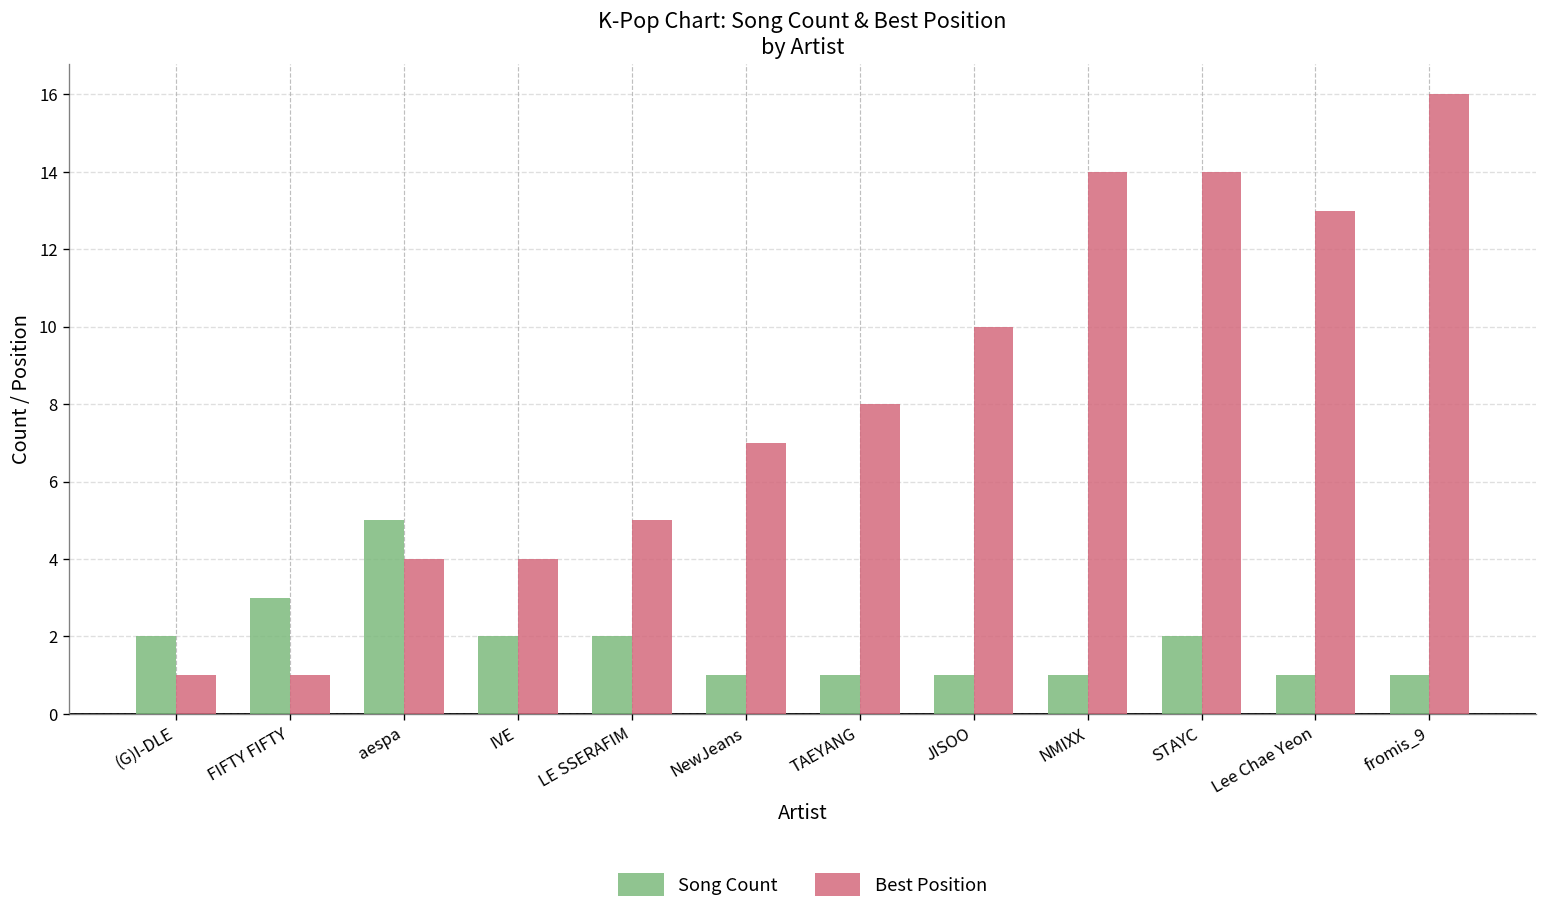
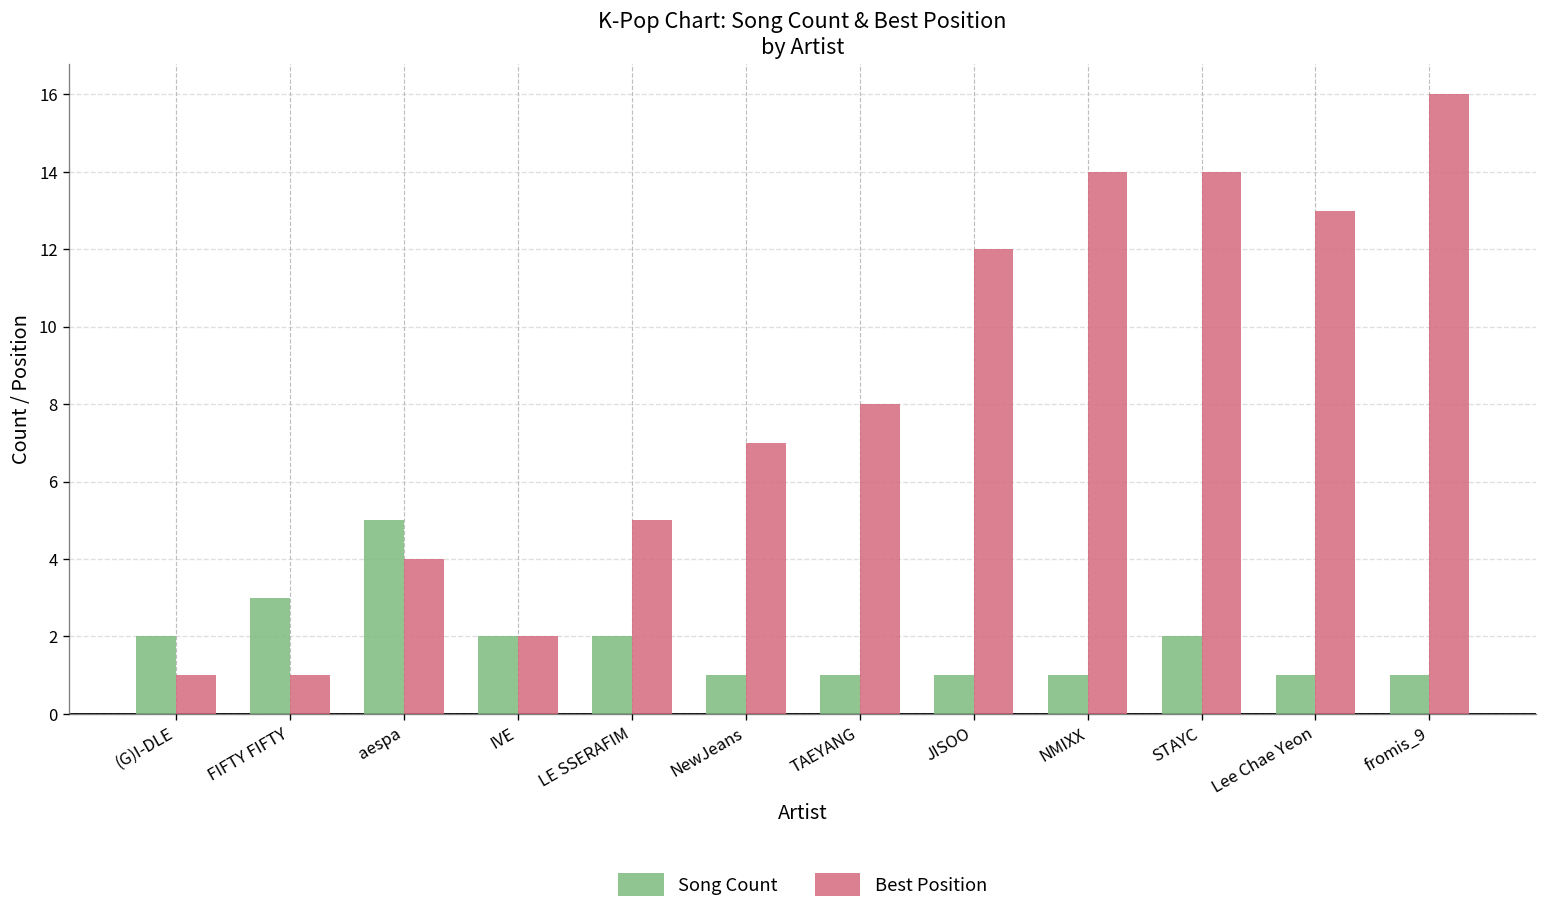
  {
    "Song Count": {
      "(G)I-DLE": 2,
      "FIFTY FIFTY": 3,
      "aespa": 5,
      "IVE": 2,
      "LE SSERAFIM": 2,
      "NewJeans": 1,
      "TAEYANG": 1,
      "JISOO": 1,
      "NMIXX": 1,
      "STAYC": 2,
      "Lee Chae Yeon": 1,
      "fromis_9": 1
    },
    "Best Position": {
      "(G)I-DLE": 1,
      "FIFTY FIFTY": 1,
      "aespa": 4,
-     "IVE": 4,
+     "IVE": 2,
      "LE SSERAFIM": 5,
      "NewJeans": 7,
      "TAEYANG": 8,
-     "JISOO": 10,
+     "JISOO": 12,
      "NMIXX": 14,
      "STAYC": 14,
      "Lee Chae Yeon": 13,
      "fromis_9": 16
    }
  }
